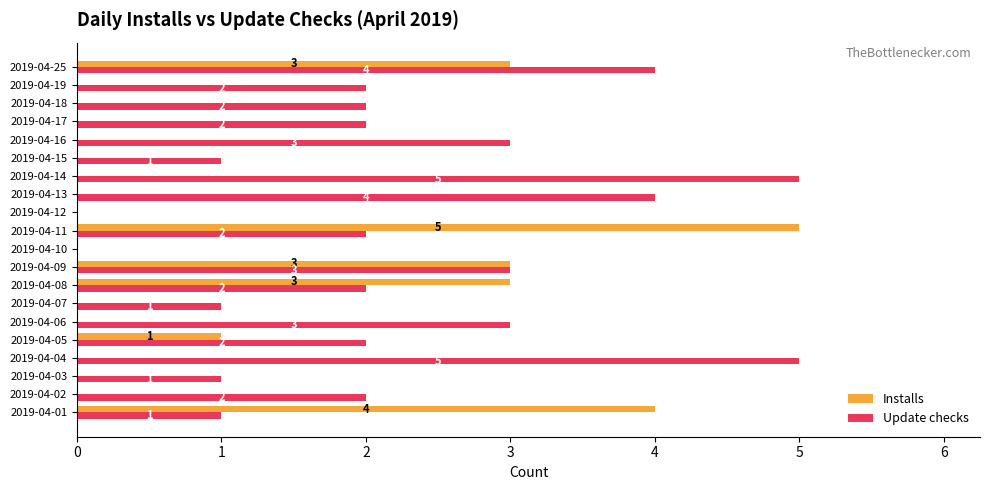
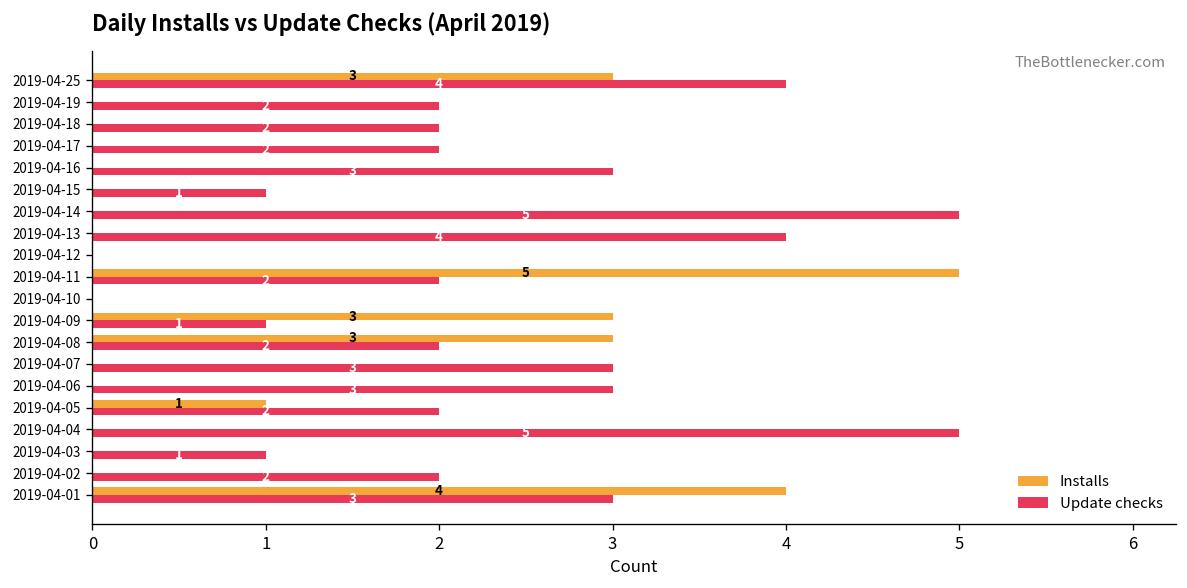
  {
    "Installs": {
      "2019-04-25": 3,
      "2019-04-11": 5,
      "2019-04-09": 3,
      "2019-04-08": 3,
      "2019-04-05": 1,
      "2019-04-01": 4
    },
    "Update checks": {
      "2019-04-25": 4,
      "2019-04-11": 2,
-     "2019-04-09": 3,
+     "2019-04-09": 1,
      "2019-04-08": 2,
-     "2019-04-07": 1,
-     "2019-04-01": 1
+     "2019-04-07": 3,
+     "2019-04-01": 3
    }
  }
